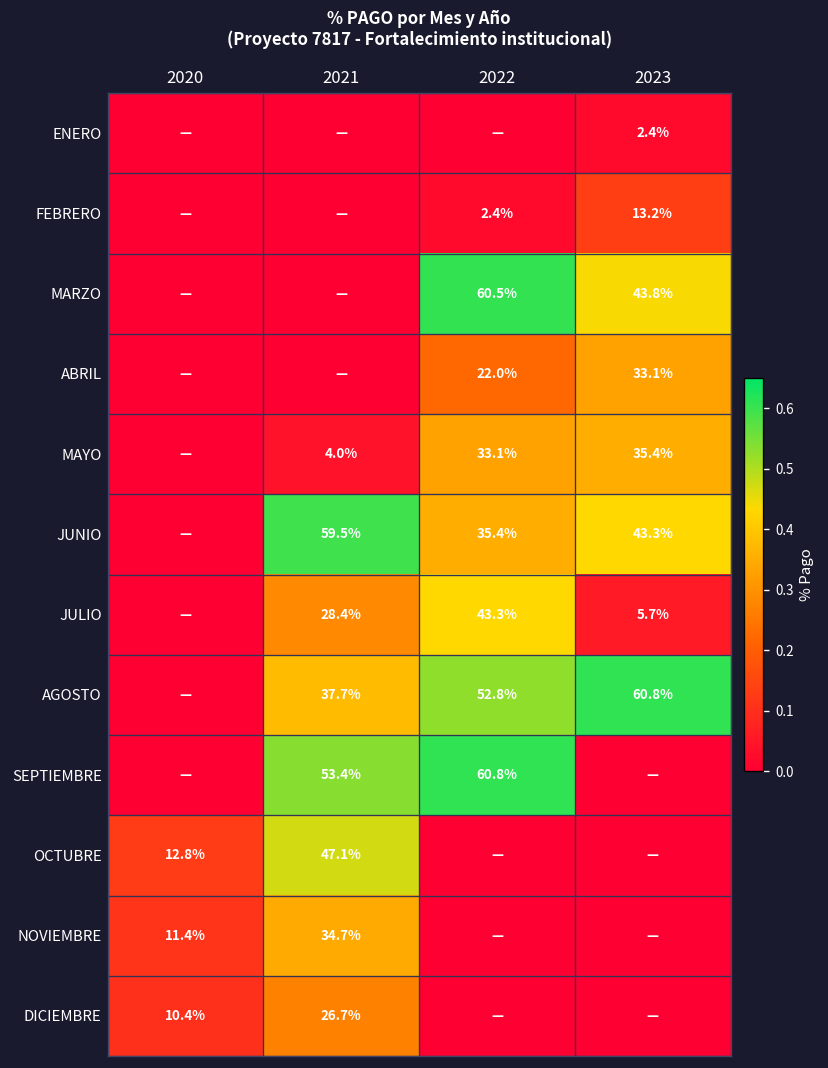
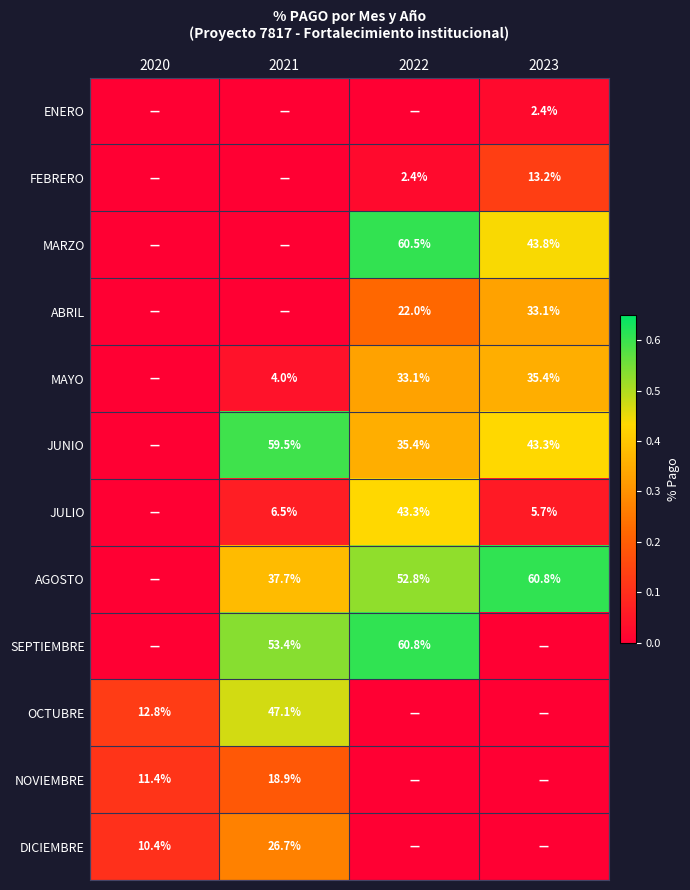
  {
    "ENERO": {
      "2023": "2.4%"
    },
    "FEBRERO": {
      "2022": "2.4%",
      "2023": "13.2%"
    },
    "MARZO": {
      "2022": "60.5%",
      "2023": "43.8%"
    },
    "ABRIL": {
      "2022": "22.0%",
      "2023": "33.1%"
    },
    "MAYO": {
      "2021": "4.0%",
      "2022": "33.1%",
      "2023": "35.4%"
    },
    "JUNIO": {
      "2021": "59.5%",
      "2022": "35.4%",
      "2023": "43.3%"
    },
    "JULIO": {
-     "2021": "28.4%",
+     "2021": "6.5%",
      "2022": "43.3%",
      "2023": "5.7%"
    },
    "AGOSTO": {
      "2021": "37.7%",
      "2022": "52.8%",
      "2023": "60.8%"
    },
    "SEPTIEMBRE": {
      "2021": "53.4%",
      "2022": "60.8%"
    },
    "OCTUBRE": {
      "2020": "12.8%",
      "2021": "47.1%"
    },
    "NOVIEMBRE": {
      "2020": "11.4%",
-     "2021": "34.7%"
+     "2021": "18.9%"
    },
    "DICIEMBRE": {
      "2020": "10.4%",
      "2021": "26.7%"
    }
  }
